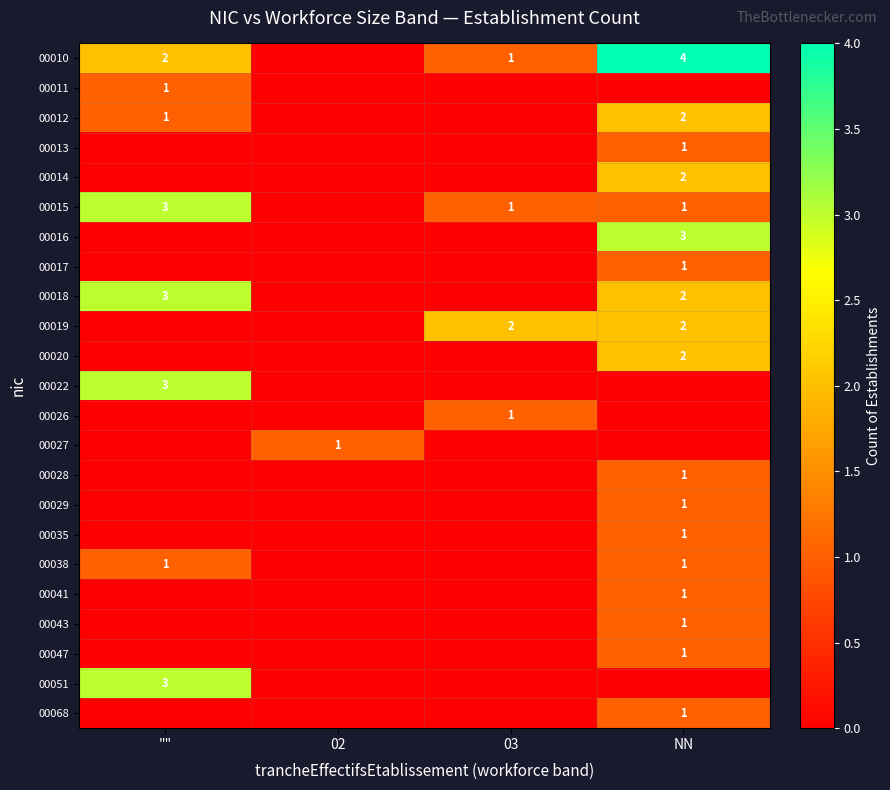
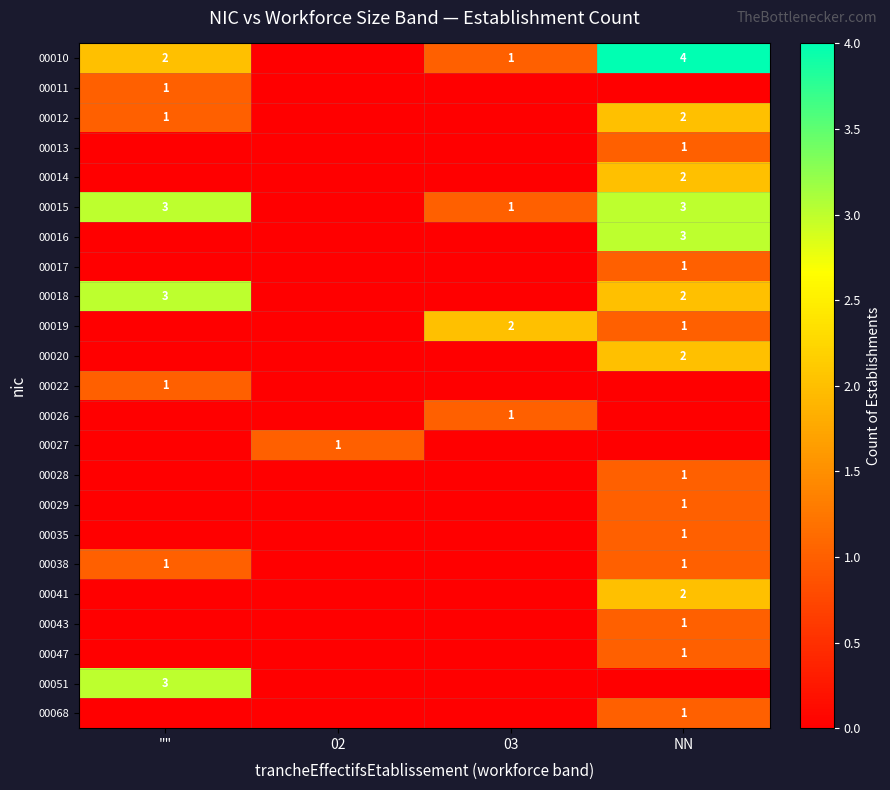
  {
    "00010": {
      "\"\"": 2,
      "03": 1,
      "NN": 4
    },
    "00011": {
      "\"\"": 1
    },
    "00012": {
      "\"\"": 1,
      "NN": 2
    },
    "00013": {
      "NN": 1
    },
    "00014": {
      "NN": 2
    },
    "00015": {
      "\"\"": 3,
      "03": 1,
-     "NN": 1
+     "NN": 3
    },
    "00016": {
      "NN": 3
    },
    "00017": {
      "NN": 1
    },
    "00018": {
      "\"\"": 3,
      "NN": 2
    },
    "00019": {
      "03": 2,
-     "NN": 2
+     "NN": 1
    },
    "00020": {
      "NN": 2
    },
    "00022": {
-     "\"\"": 3
+     "\"\"": 1
    },
    "00026": {
      "03": 1
    },
    "00027": {
      "02": 1
    },
    "00028": {
      "NN": 1
    },
    "00029": {
      "NN": 1
    },
    "00035": {
      "NN": 1
    },
    "00038": {
      "\"\"": 1,
      "NN": 1
    },
    "00041": {
-     "NN": 1
+     "NN": 2
    },
    "00043": {
      "NN": 1
    },
    "00047": {
      "NN": 1
    },
    "00051": {
      "\"\"": 3
    },
    "00068": {
      "NN": 1
    }
  }
